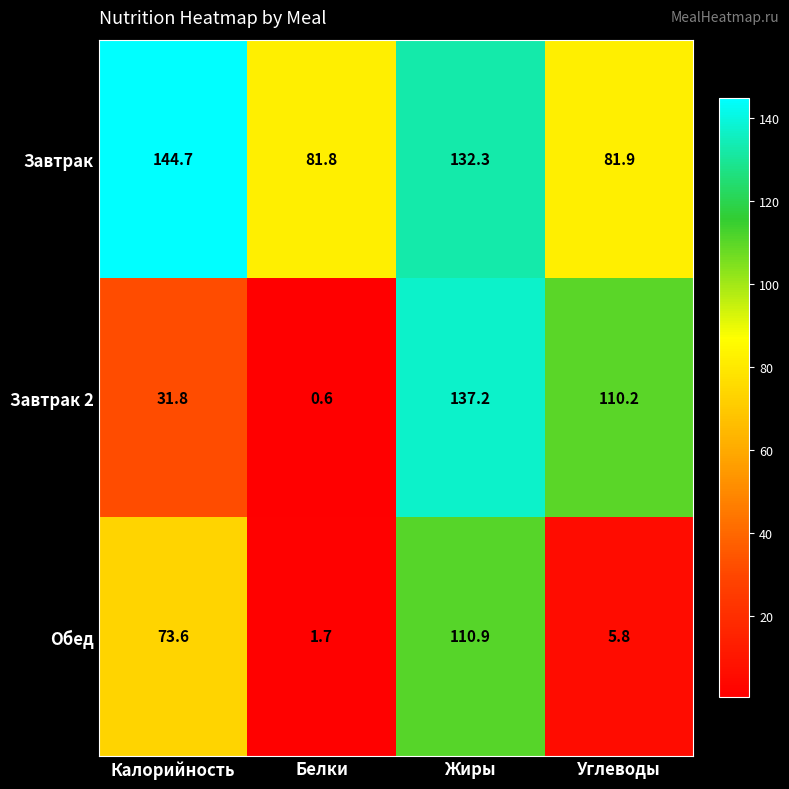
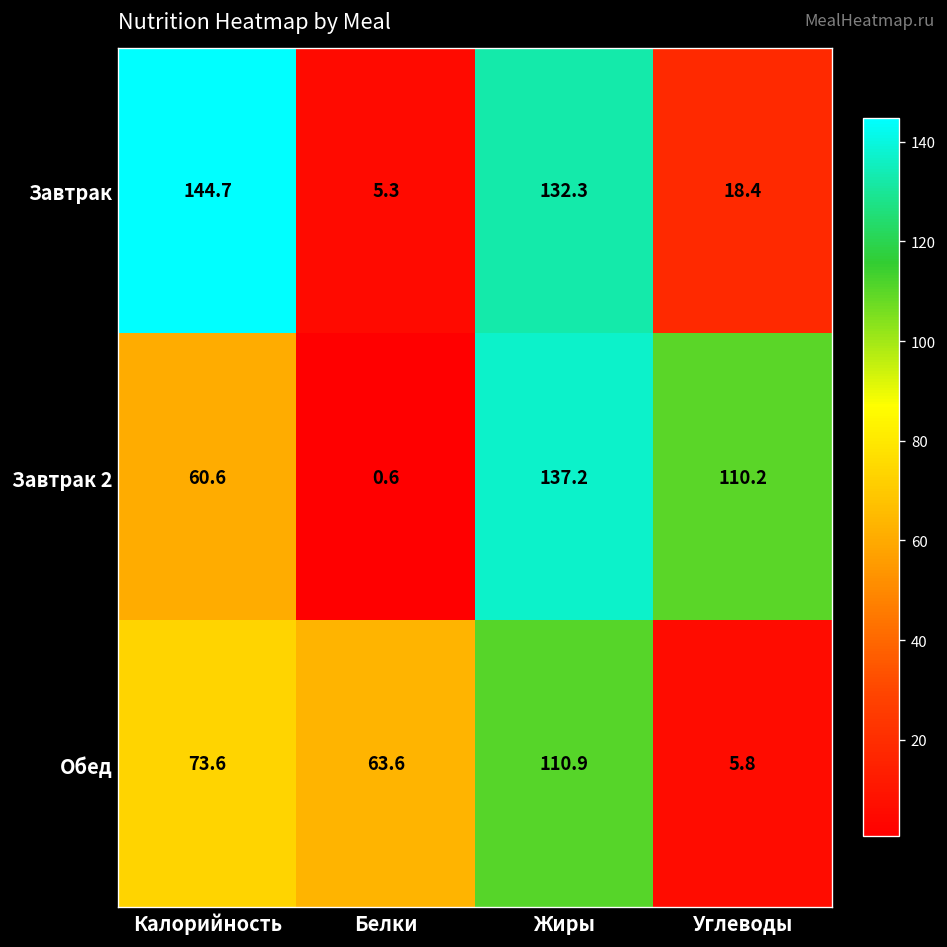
  {
    "Завтрак": {
      "Калорийность": 144.7,
-     "Белки": 81.8,
+     "Белки": 5.3,
      "Жиры": 132.3,
-     "Углеводы": 81.9
+     "Углеводы": 18.4
    },
    "Завтрак 2": {
-     "Калорийность": 31.8,
+     "Калорийность": 60.6,
      "Белки": 0.6,
      "Жиры": 137.2,
      "Углеводы": 110.2
    },
    "Обед": {
      "Калорийность": 73.6,
-     "Белки": 1.7,
+     "Белки": 63.6,
      "Жиры": 110.9,
      "Углеводы": 5.8
    }
  }
